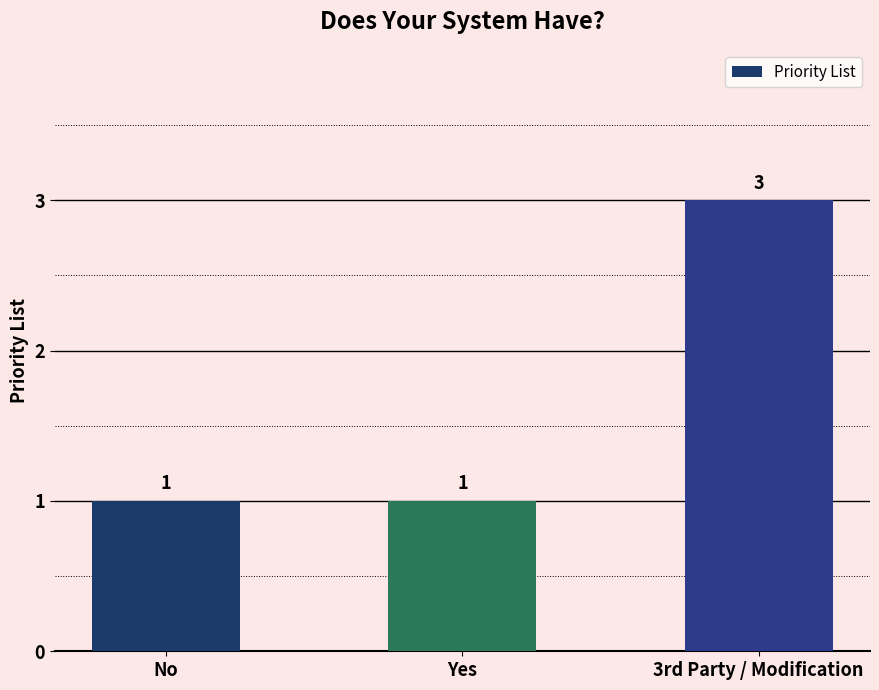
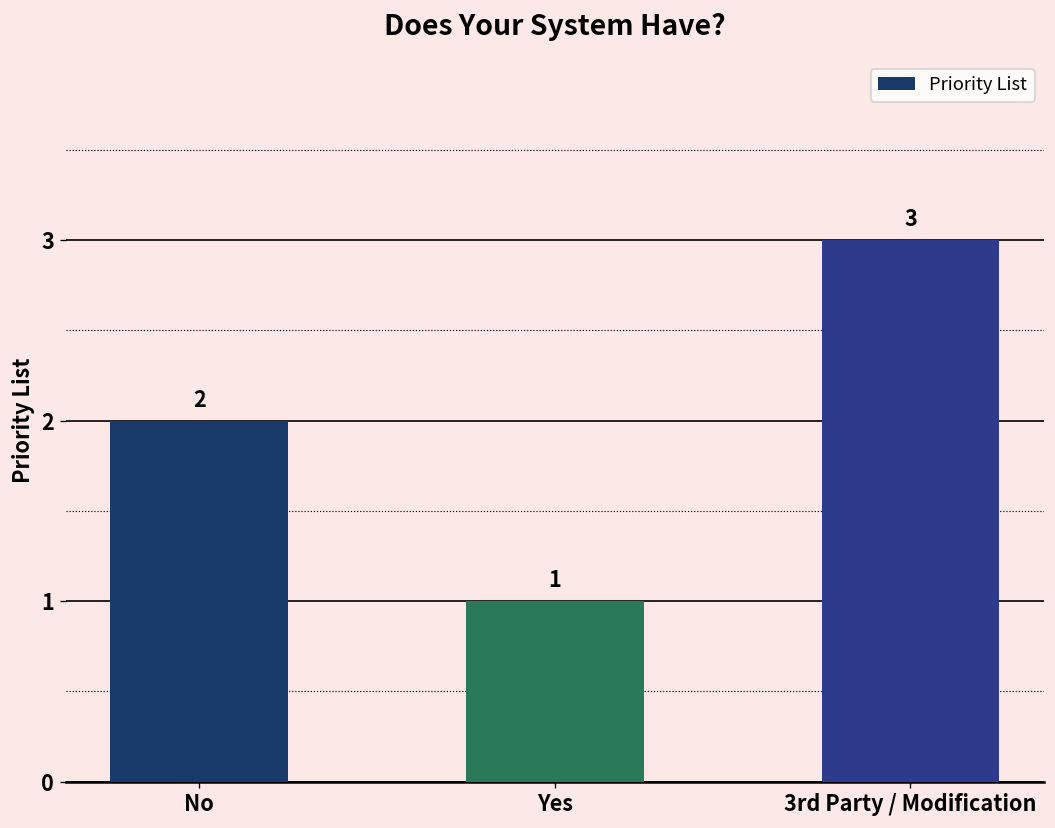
  {
-   "No": 1,
+   "No": 2,
    "Yes": 1,
    "3rd Party / Modification": 3
  }
